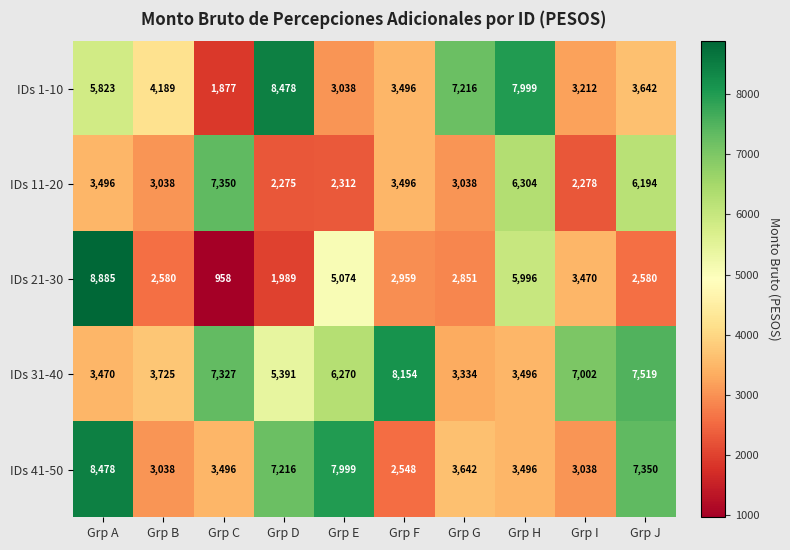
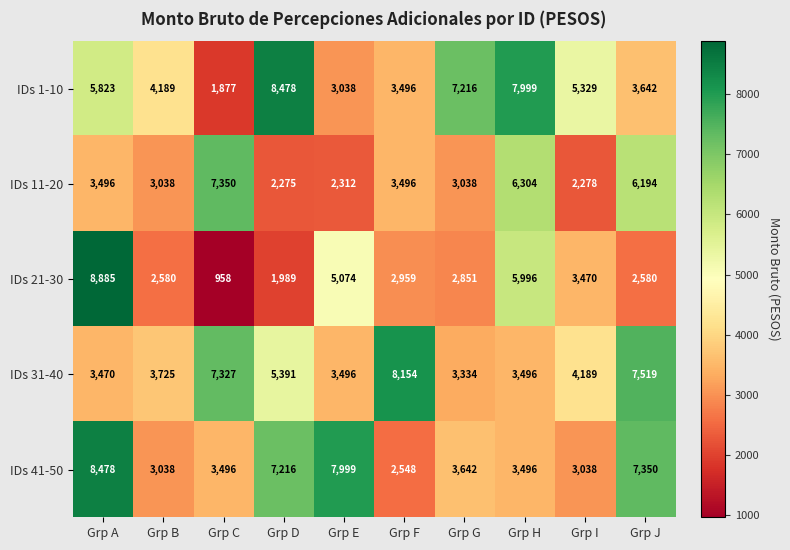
  {
    "IDs 1-10": {
      "Grp A": "5,823",
      "Grp B": "4,189",
      "Grp C": "1,877",
      "Grp D": "8,478",
      "Grp E": "3,038",
      "Grp F": "3,496",
      "Grp G": "7,216",
      "Grp H": "7,999",
-     "Grp I": "3,212",
+     "Grp I": "5,329",
      "Grp J": "3,642"
    },
    "IDs 11-20": {
      "Grp A": "3,496",
      "Grp B": "3,038",
      "Grp C": "7,350",
      "Grp D": "2,275",
      "Grp E": "2,312",
      "Grp F": "3,496",
      "Grp G": "3,038",
      "Grp H": "6,304",
      "Grp I": "2,278",
      "Grp J": "6,194"
    },
    "IDs 21-30": {
      "Grp A": "8,885",
      "Grp B": "2,580",
      "Grp C": "958",
      "Grp D": "1,989",
      "Grp E": "5,074",
      "Grp F": "2,959",
      "Grp G": "2,851",
      "Grp H": "5,996",
      "Grp I": "3,470",
      "Grp J": "2,580"
    },
    "IDs 31-40": {
      "Grp A": "3,470",
      "Grp B": "3,725",
      "Grp C": "7,327",
      "Grp D": "5,391",
-     "Grp E": "6,270",
+     "Grp E": "3,496",
      "Grp F": "8,154",
      "Grp G": "3,334",
      "Grp H": "3,496",
-     "Grp I": "7,002",
+     "Grp I": "4,189",
      "Grp J": "7,519"
    },
    "IDs 41-50": {
      "Grp A": "8,478",
      "Grp B": "3,038",
      "Grp C": "3,496",
      "Grp D": "7,216",
      "Grp E": "7,999",
      "Grp F": "2,548",
      "Grp G": "3,642",
      "Grp H": "3,496",
      "Grp I": "3,038",
      "Grp J": "7,350"
    }
  }
